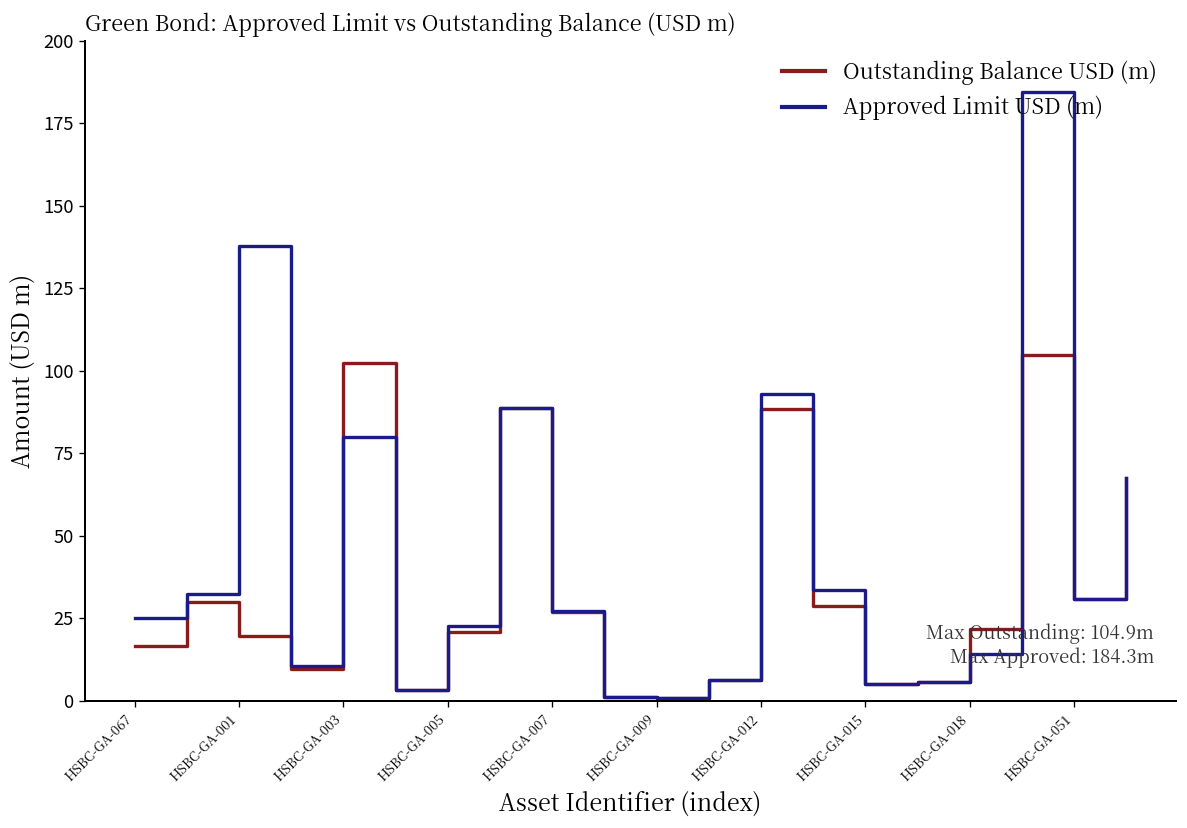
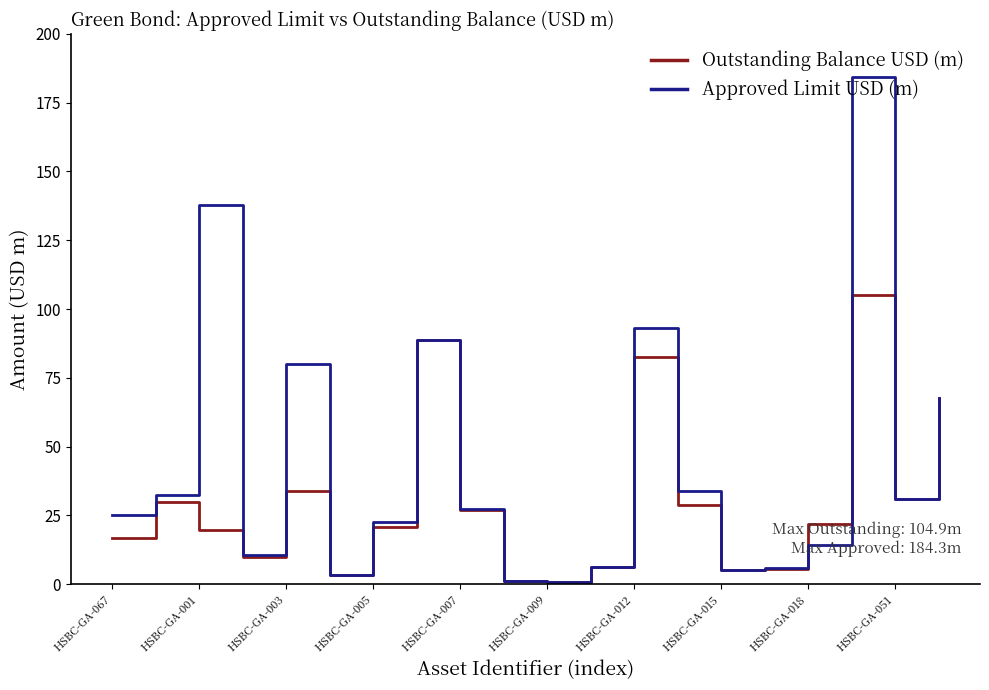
  {
    "Outstanding Balance USD (m)": {
      "HSBC-GA-067": 17,
      "HSBC-GA-001": 20,
-     "HSBC-GA-003": 102,
+     "HSBC-GA-003": 34,
      "HSBC-GA-005": 21,
-     "HSBC-GA-012": 89
+     "HSBC-GA-012": 82
    },
    "Approved Limit USD (m)": {
      "HSBC-GA-067": 25,
      "HSBC-GA-001": 138,
      "HSBC-GA-003": 80,
      "HSBC-GA-005": 23,
      "HSBC-GA-012": 93
    }
  }
